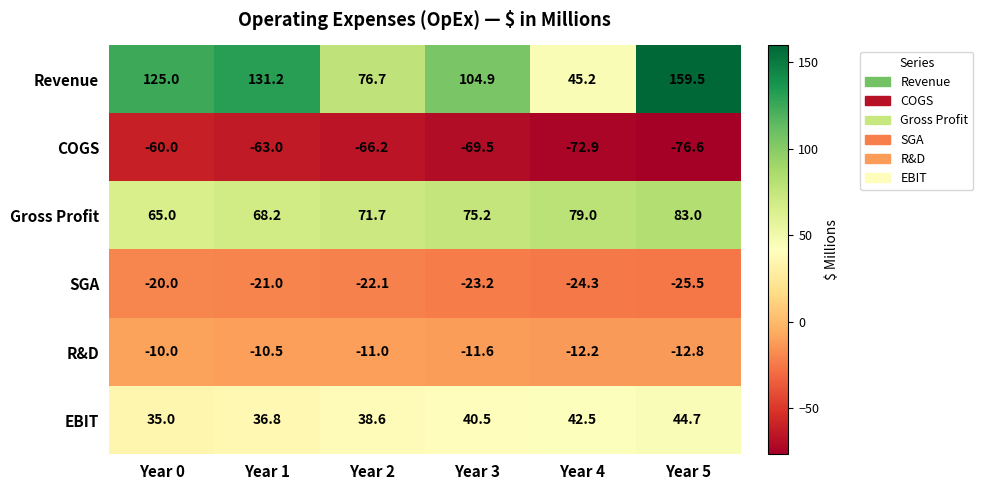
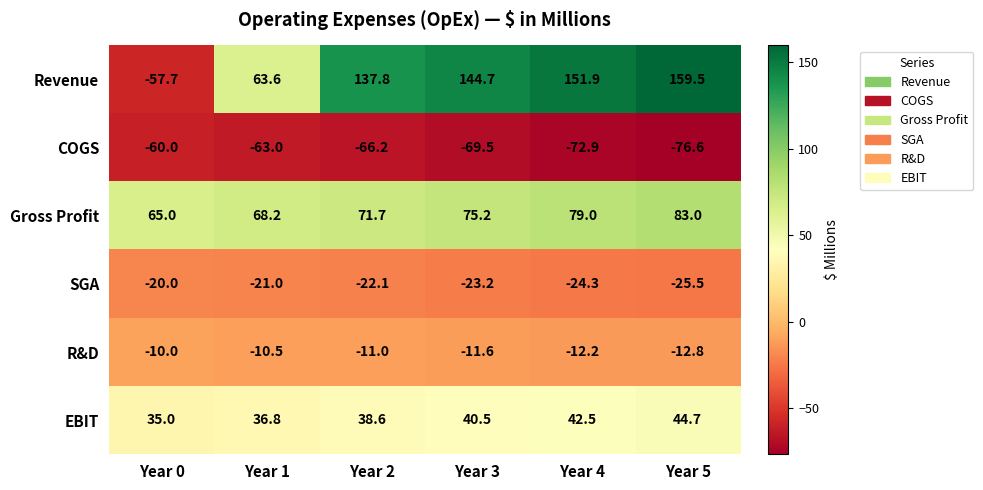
  {
    "Revenue": {
-     "Year 0": 125.0,
-     "Year 1": 131.2,
-     "Year 2": 76.7,
-     "Year 3": 104.9,
-     "Year 4": 45.2,
+     "Year 0": -57.7,
+     "Year 1": 63.6,
+     "Year 2": 137.8,
+     "Year 3": 144.7,
+     "Year 4": 151.9,
      "Year 5": 159.5
    },
    "COGS": {
      "Year 0": -60.0,
      "Year 1": -63.0,
      "Year 2": -66.2,
      "Year 3": -69.5,
      "Year 4": -72.9,
      "Year 5": -76.6
    },
    "Gross Profit": {
      "Year 0": 65.0,
      "Year 1": 68.2,
      "Year 2": 71.7,
      "Year 3": 75.2,
      "Year 4": 79.0,
      "Year 5": 83.0
    },
    "SGA": {
      "Year 0": -20.0,
      "Year 1": -21.0,
      "Year 2": -22.1,
      "Year 3": -23.2,
      "Year 4": -24.3,
      "Year 5": -25.5
    },
    "R&D": {
      "Year 0": -10.0,
      "Year 1": -10.5,
      "Year 2": -11.0,
      "Year 3": -11.6,
      "Year 4": -12.2,
      "Year 5": -12.8
    },
    "EBIT": {
      "Year 0": 35.0,
      "Year 1": 36.8,
      "Year 2": 38.6,
      "Year 3": 40.5,
      "Year 4": 42.5,
      "Year 5": 44.7
    }
  }
